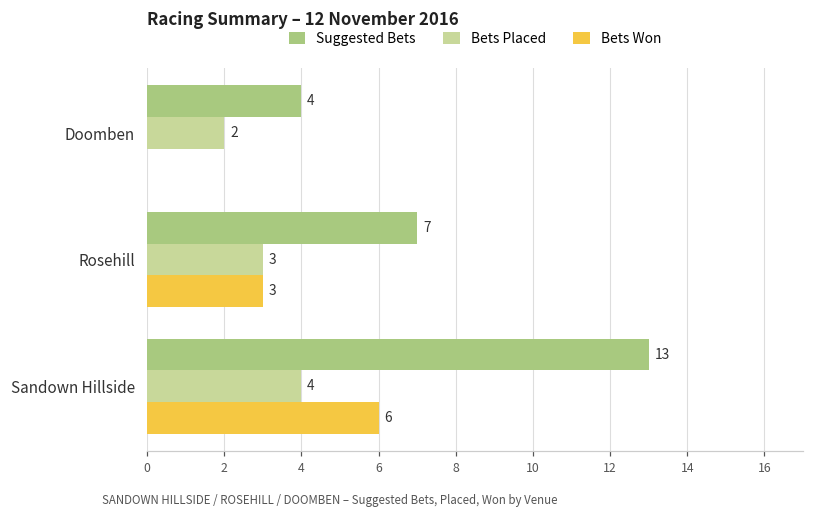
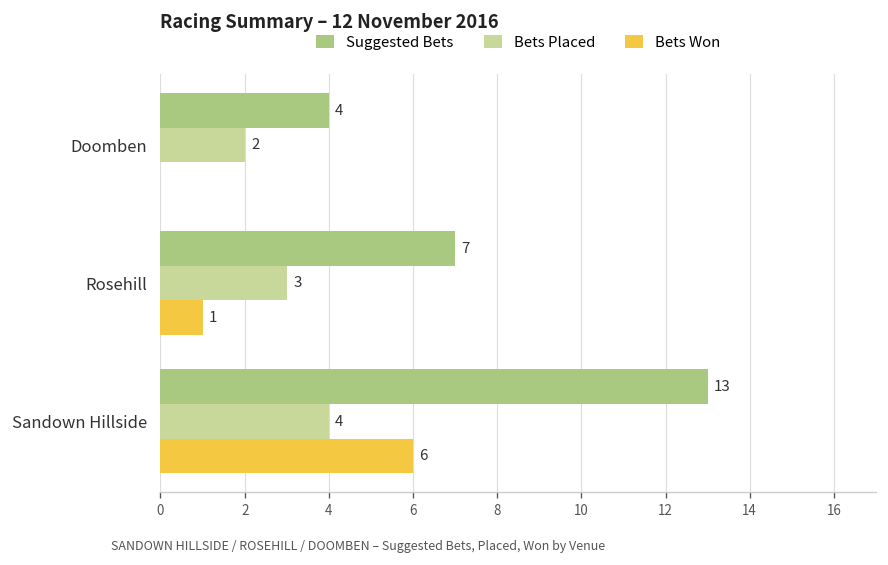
  {
    "Bets Won": {
-     "Rosehill": 3,
+     "Rosehill": 1,
      "Sandown Hillside": 6
    }
  }
